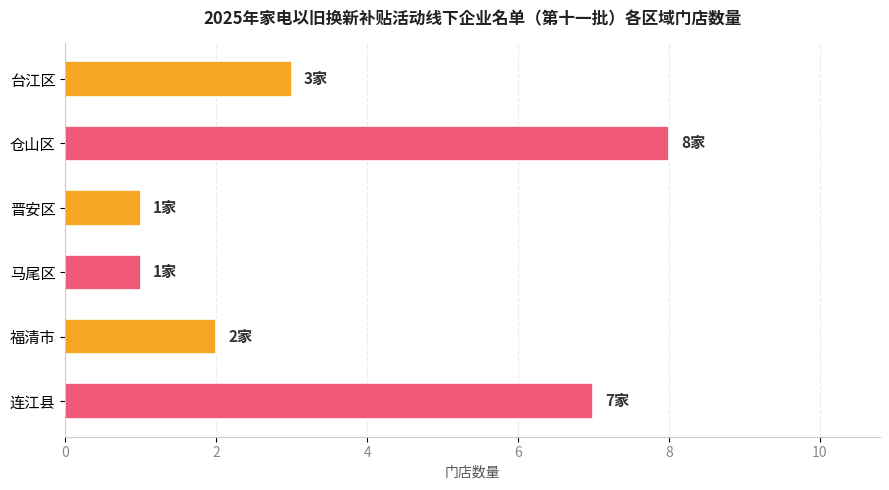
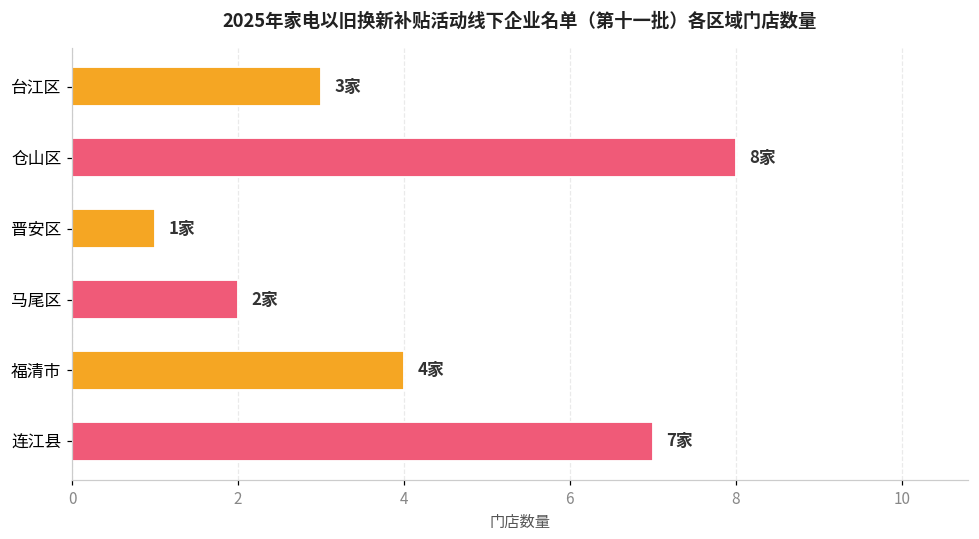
  {
    "台江区": "3家",
    "仓山区": "8家",
    "晋安区": "1家",
-   "马尾区": "1家",
-   "福清市": "2家",
+   "马尾区": "2家",
+   "福清市": "4家",
    "连江县": "7家"
  }
